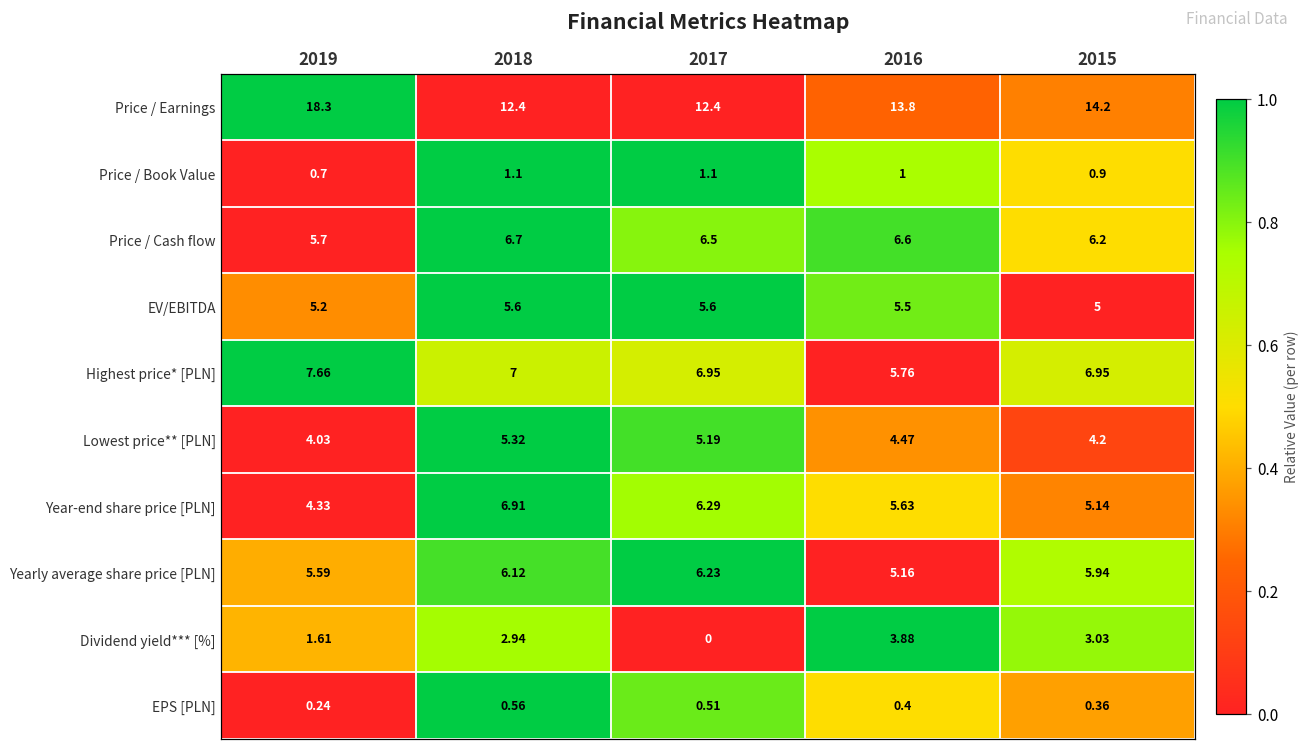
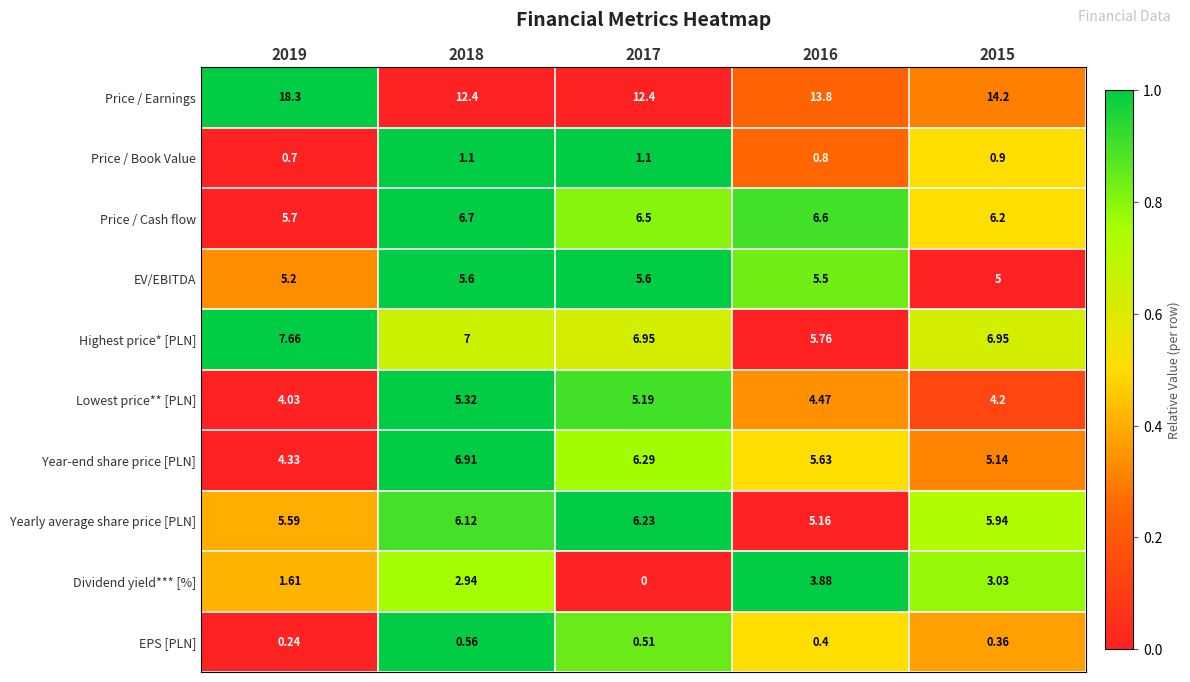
  {
    "Price / Earnings": {
      "2019": 18.3,
      "2018": 12.4,
      "2017": 12.4,
      "2016": 13.8,
      "2015": 14.2
    },
    "Price / Book Value": {
      "2019": 0.7,
      "2018": 1.1,
      "2017": 1.1,
-     "2016": 1,
+     "2016": 0.8,
      "2015": 0.9
    },
    "Price / Cash flow": {
      "2019": 5.7,
      "2018": 6.7,
      "2017": 6.5,
      "2016": 6.6,
      "2015": 6.2
    },
    "EV/EBITDA": {
      "2019": 5.2,
      "2018": 5.6,
      "2017": 5.6,
      "2016": 5.5,
      "2015": 5
    },
    "Highest price* [PLN]": {
      "2019": 7.66,
      "2018": 7,
      "2017": 6.95,
      "2016": 5.76,
      "2015": 6.95
    },
    "Lowest price** [PLN]": {
      "2019": 4.03,
      "2018": 5.32,
      "2017": 5.19,
      "2016": 4.47,
      "2015": 4.2
    },
    "Year-end share price [PLN]": {
      "2019": 4.33,
      "2018": 6.91,
      "2017": 6.29,
      "2016": 5.63,
      "2015": 5.14
    },
    "Yearly average share price [PLN]": {
      "2019": 5.59,
      "2018": 6.12,
      "2017": 6.23,
      "2016": 5.16,
      "2015": 5.94
    },
    "Dividend yield*** [%]": {
      "2019": 1.61,
      "2018": 2.94,
      "2017": 0,
      "2016": 3.88,
      "2015": 3.03
    },
    "EPS [PLN]": {
      "2019": 0.24,
      "2018": 0.56,
      "2017": 0.51,
      "2016": 0.4,
      "2015": 0.36
    }
  }
